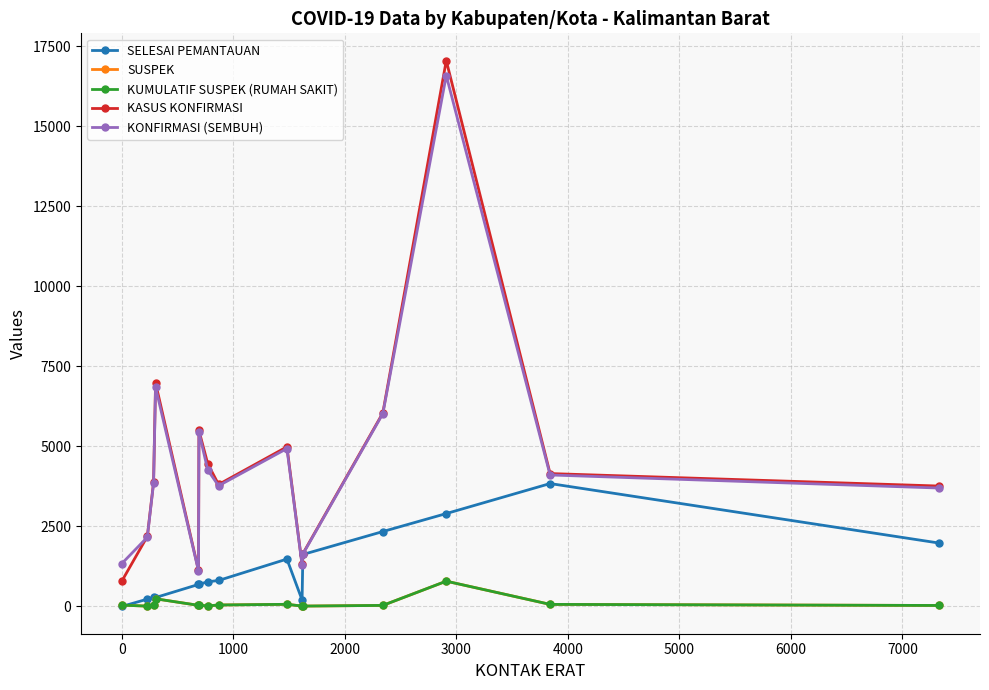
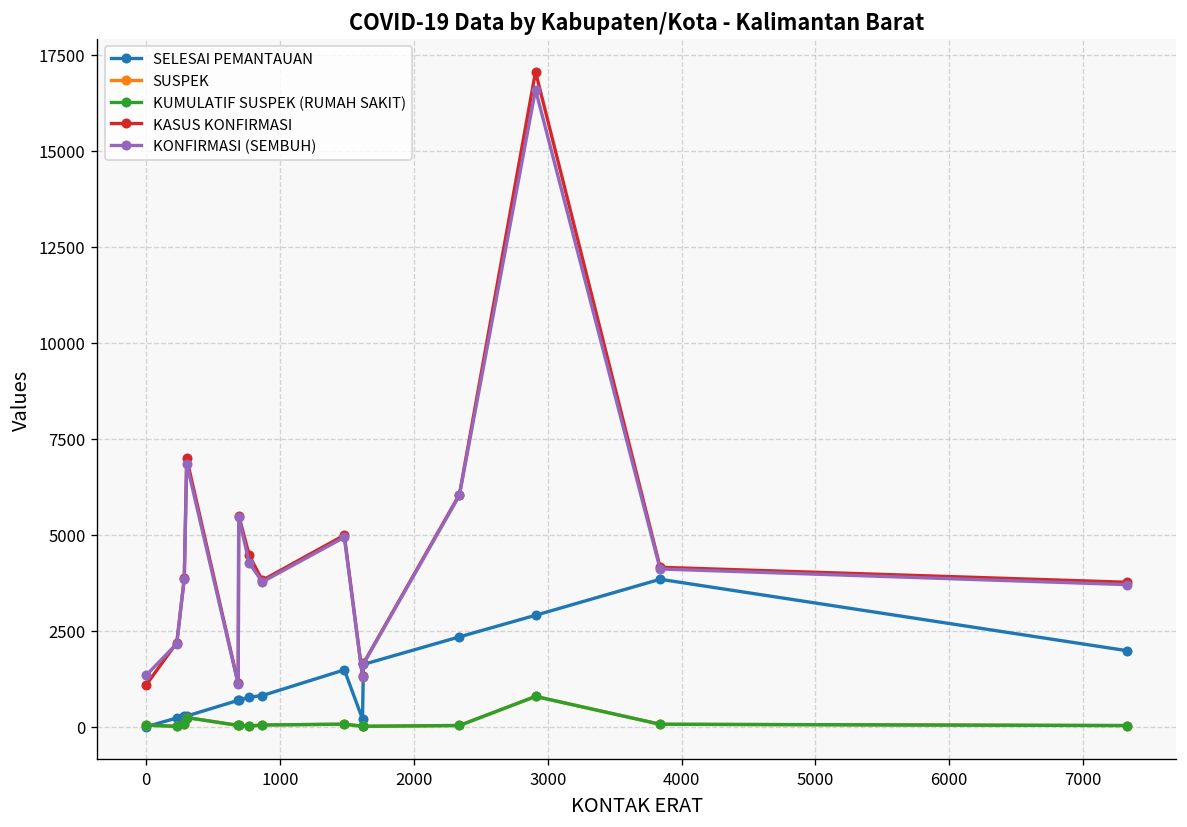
  {
    "KASUS KONFIRMASI": {
-     "0": 800
+     "0": 1100
    },
    "KONFIRMASI (SEMBUH)": {
      "0": 1300
    }
  }
